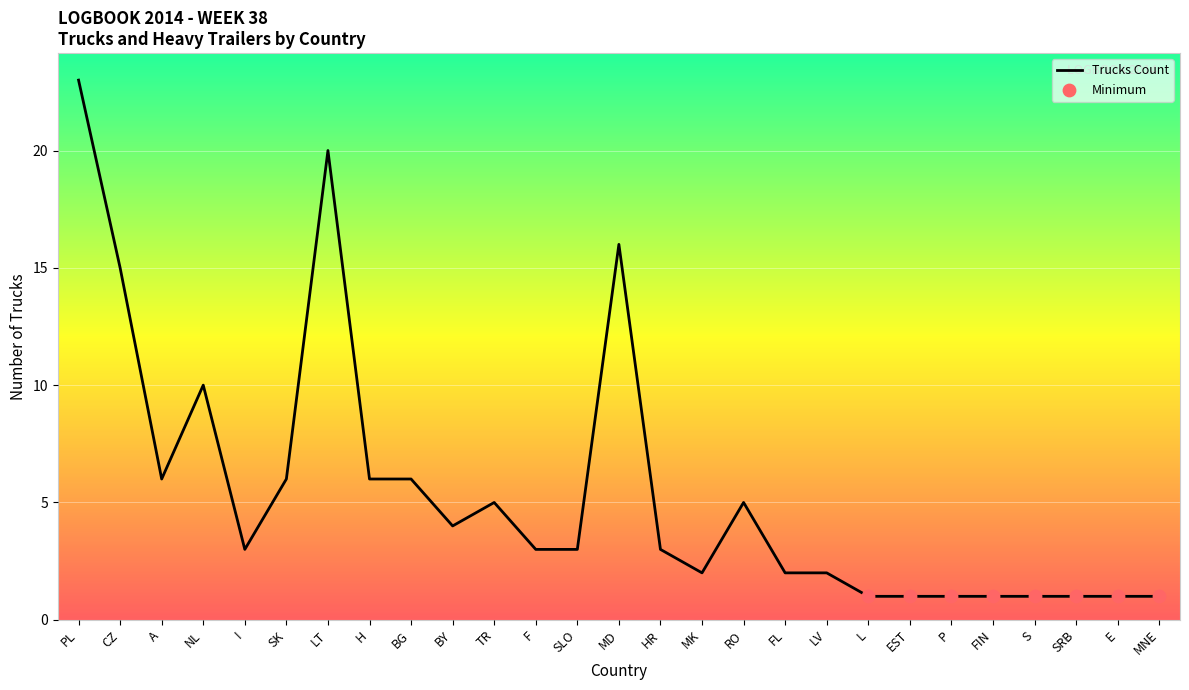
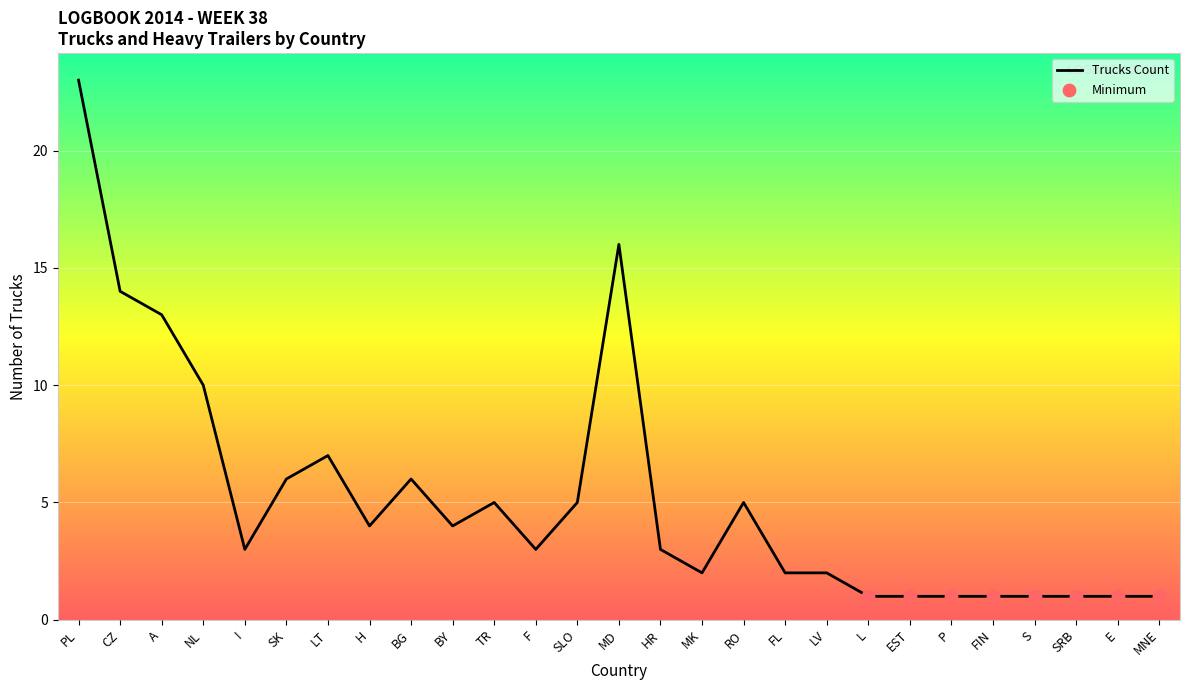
  {
    "Trucks Count": {
      "PL": 23,
-     "CZ": 15,
-     "A": 6,
+     "CZ": 14,
+     "A": 13,
      "NL": 10,
      "I": 3,
      "SK": 6,
-     "LT": 20,
-     "H": 6,
+     "LT": 7,
+     "H": 4,
      "BG": 6,
      "BY": 4,
      "TR": 5,
      "F": 3,
-     "SLO": 3,
+     "SLO": 5,
      "MD": 16,
      "HR": 3,
      "MK": 2,
      "RO": 5,
      "FL": 2,
      "LV": 2
    }
  }
